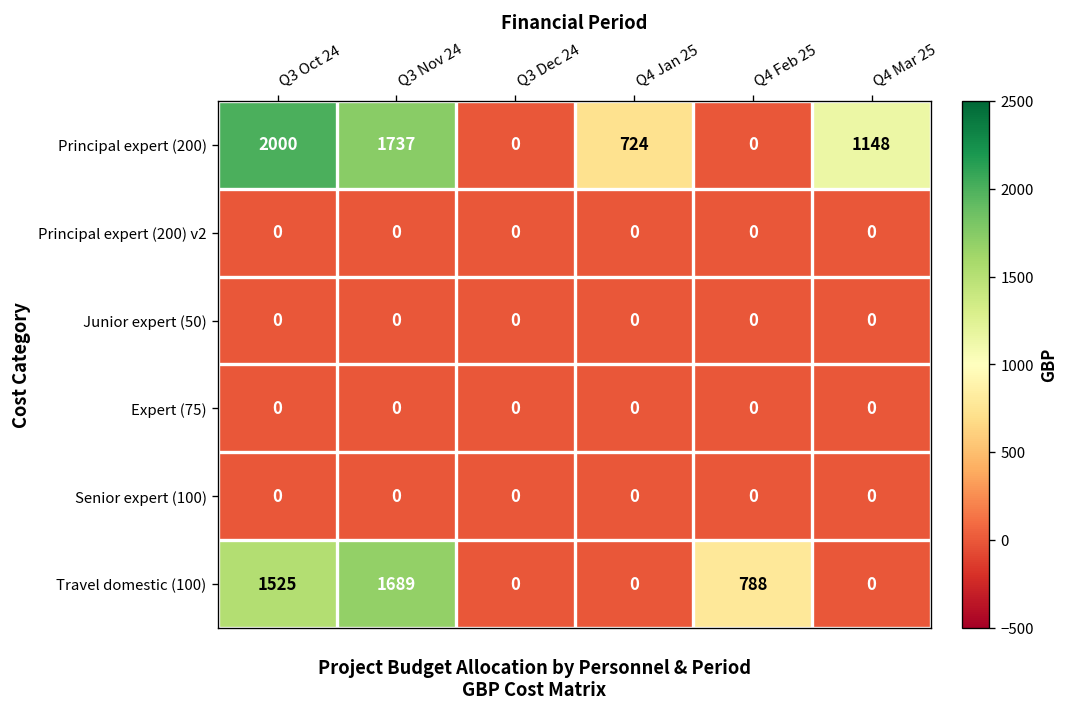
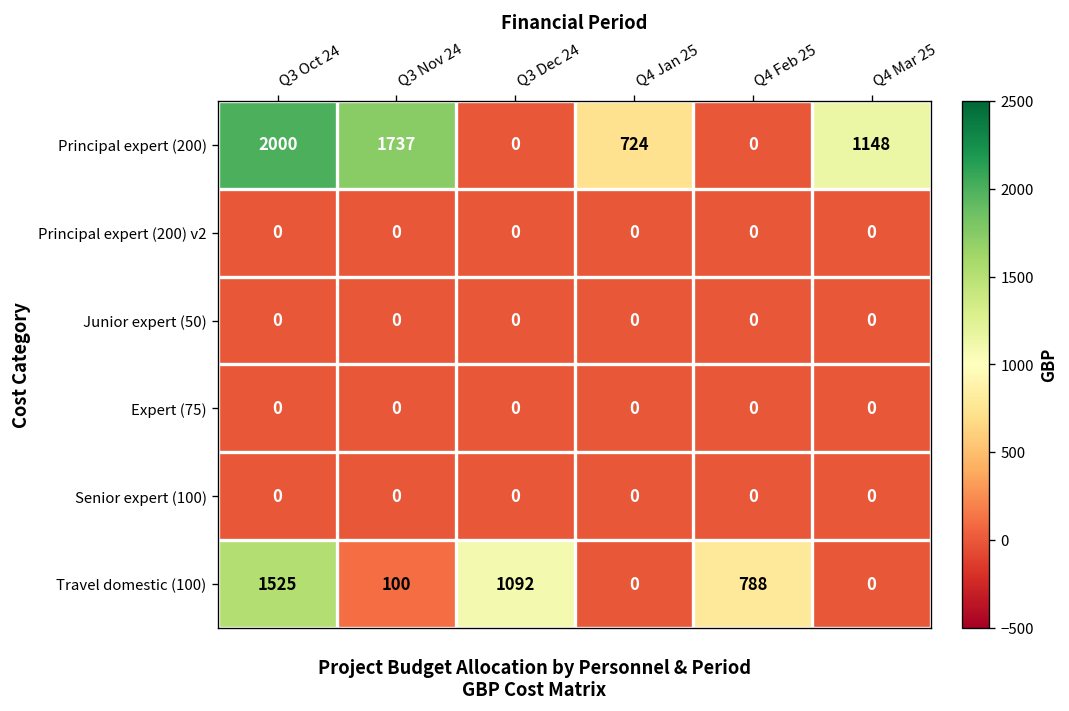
  {
    "Principal expert (200)": {
      "Q3 Oct 24": 2000,
      "Q3 Nov 24": 1737,
      "Q3 Dec 24": 0,
      "Q4 Jan 25": 724,
      "Q4 Feb 25": 0,
      "Q4 Mar 25": 1148
    },
    "Principal expert (200) v2": {
      "Q3 Oct 24": 0,
      "Q3 Nov 24": 0,
      "Q3 Dec 24": 0,
      "Q4 Jan 25": 0,
      "Q4 Feb 25": 0,
      "Q4 Mar 25": 0
    },
    "Junior expert (50)": {
      "Q3 Oct 24": 0,
      "Q3 Nov 24": 0,
      "Q3 Dec 24": 0,
      "Q4 Jan 25": 0,
      "Q4 Feb 25": 0,
      "Q4 Mar 25": 0
    },
    "Expert (75)": {
      "Q3 Oct 24": 0,
      "Q3 Nov 24": 0,
      "Q3 Dec 24": 0,
      "Q4 Jan 25": 0,
      "Q4 Feb 25": 0,
      "Q4 Mar 25": 0
    },
    "Senior expert (100)": {
      "Q3 Oct 24": 0,
      "Q3 Nov 24": 0,
      "Q3 Dec 24": 0,
      "Q4 Jan 25": 0,
      "Q4 Feb 25": 0,
      "Q4 Mar 25": 0
    },
    "Travel domestic (100)": {
      "Q3 Oct 24": 1525,
-     "Q3 Nov 24": 1689,
-     "Q3 Dec 24": 0,
+     "Q3 Nov 24": 100,
+     "Q3 Dec 24": 1092,
      "Q4 Jan 25": 0,
      "Q4 Feb 25": 788,
      "Q4 Mar 25": 0
    }
  }
